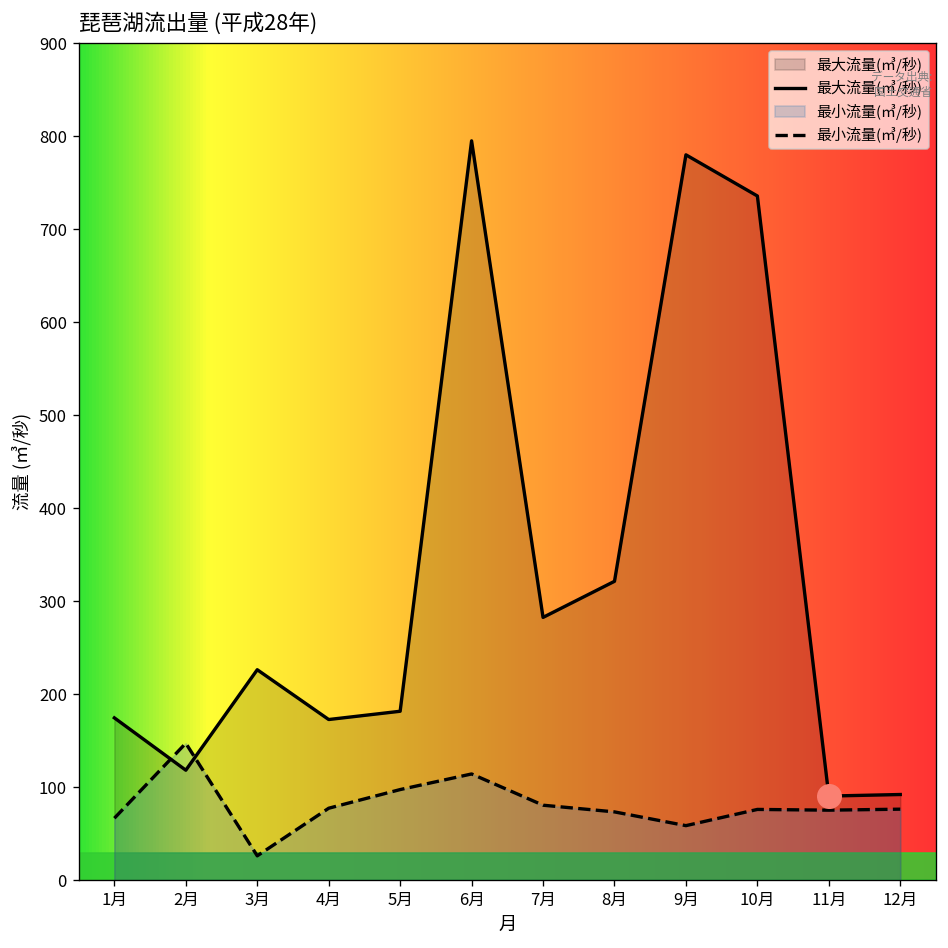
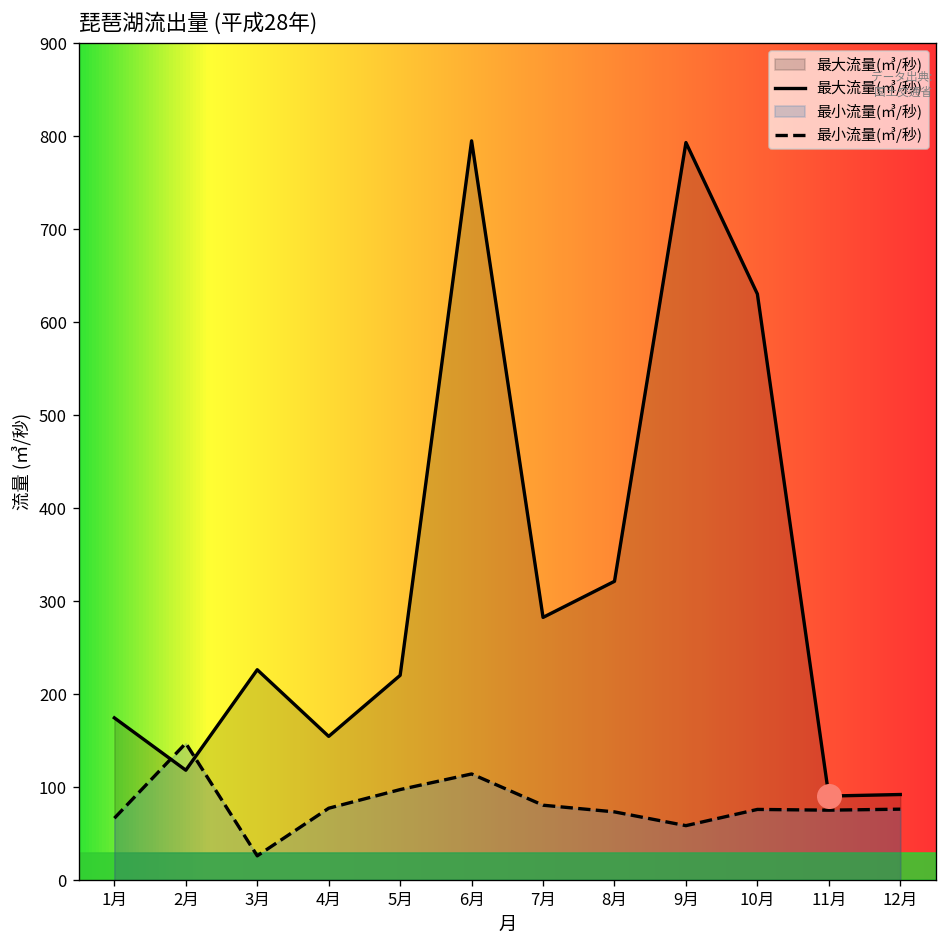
  {
    "最大流量(㎥/秒)": {
      "1月": 170,
      "2月": 120,
      "3月": 230,
-     "4月": 170,
-     "5月": 180,
+     "4月": 150,
+     "5月": 220,
      "6月": 790,
      "7月": 280,
      "8月": 320,
-     "9月": 780,
-     "10月": 740,
+     "9月": 790,
+     "10月": 630,
      "12月": 90
    }
  }
